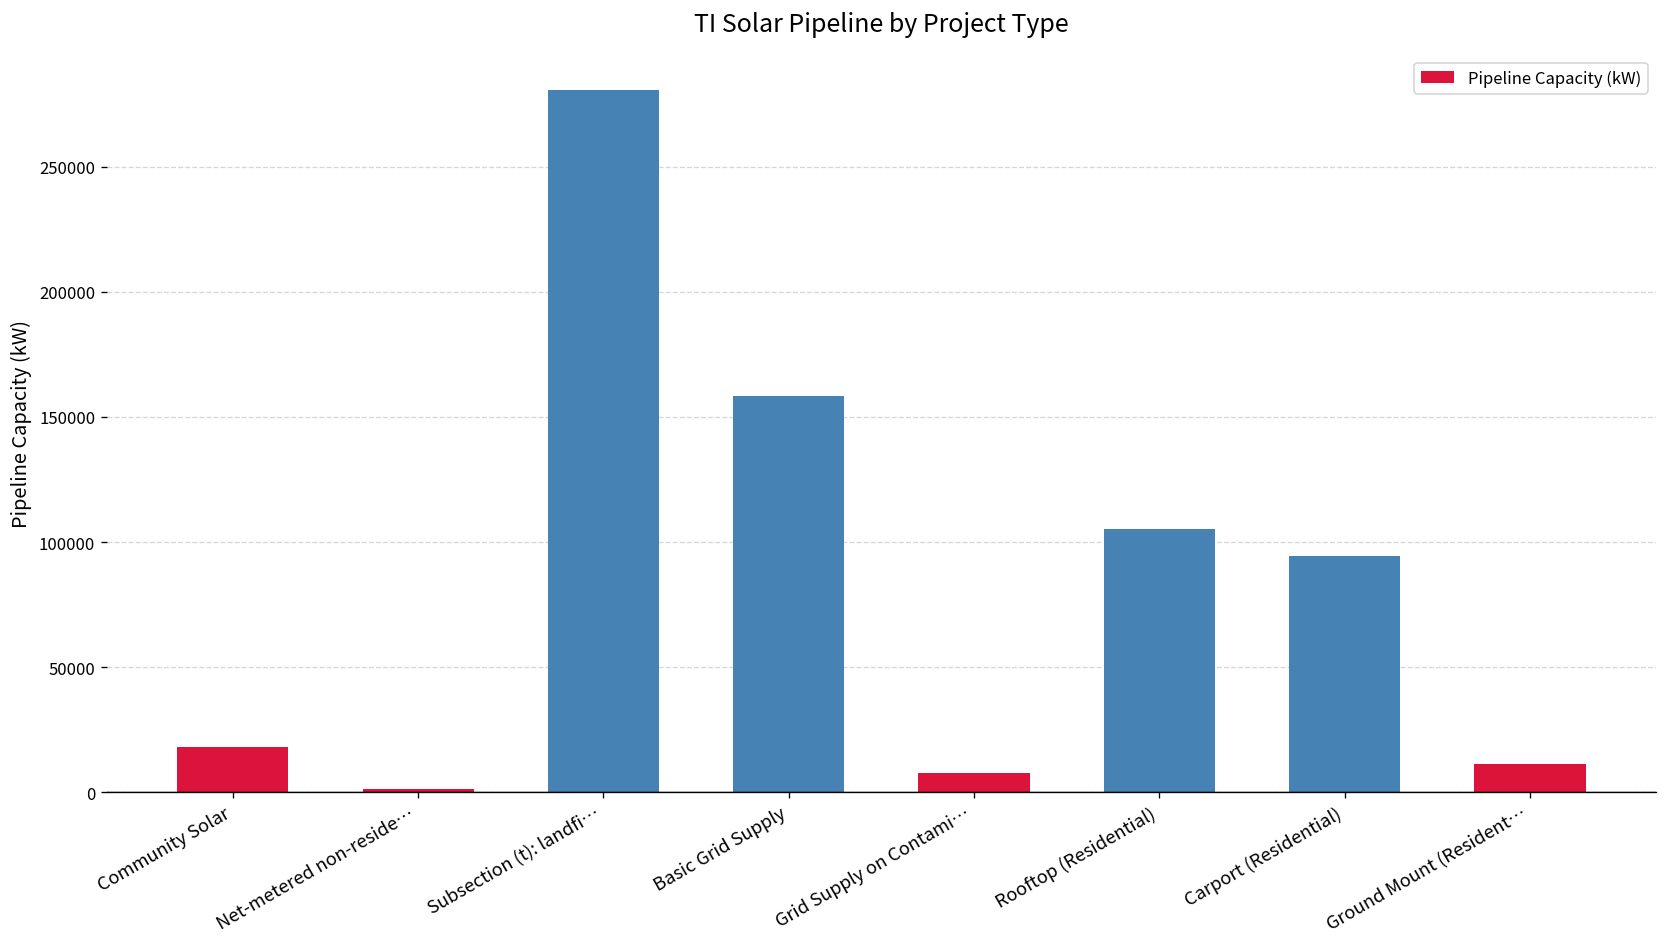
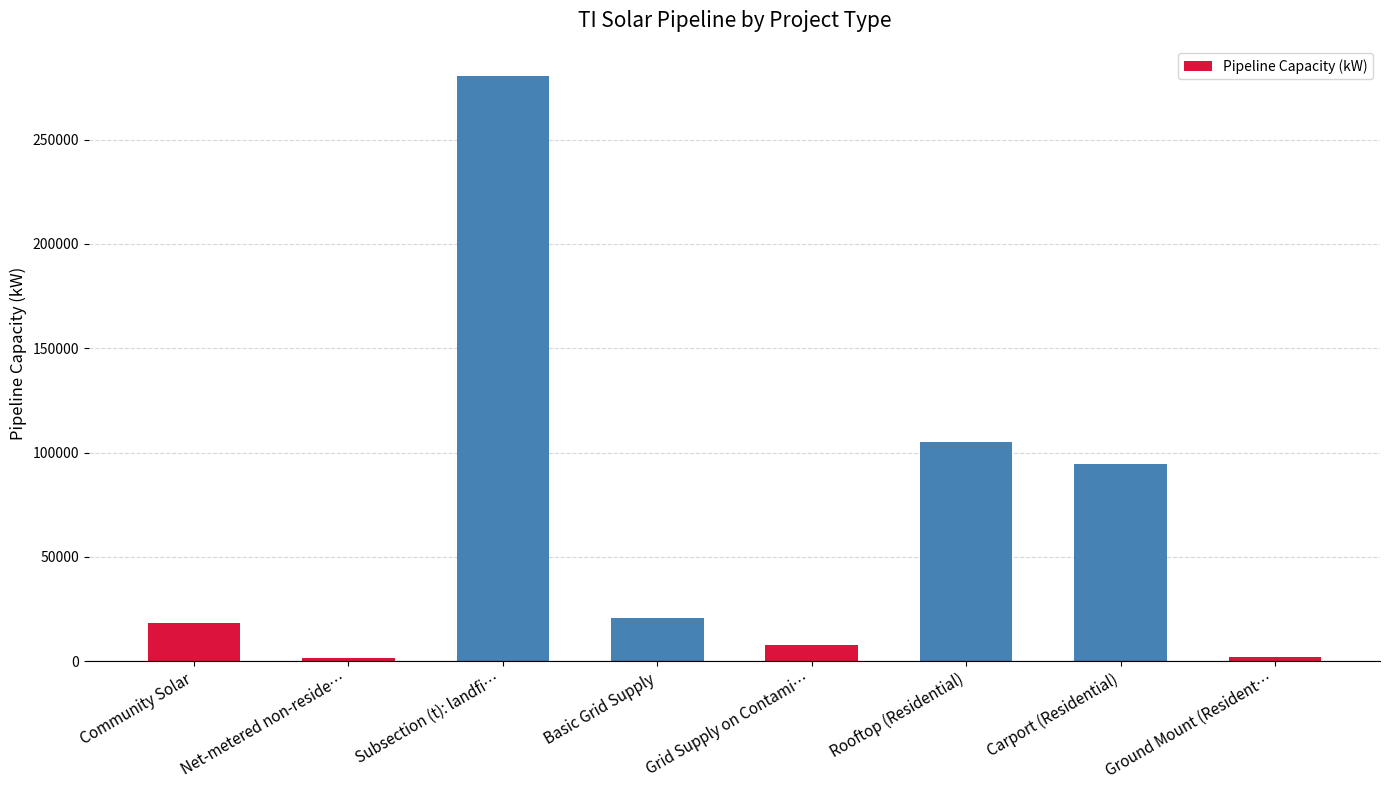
  {
    "Community Solar": 18000,
    "Net-metered non-reside…": 1000,
    "Subsection (t): landfi…": 281000,
-   "Basic Grid Supply": 158000,
+   "Basic Grid Supply": 21000,
    "Grid Supply on Contami…": 8000,
    "Rooftop (Residential)": 105000,
    "Carport (Residential)": 94000,
-   "Ground Mount (Resident…": 11000
+   "Ground Mount (Resident…": 2000
  }
